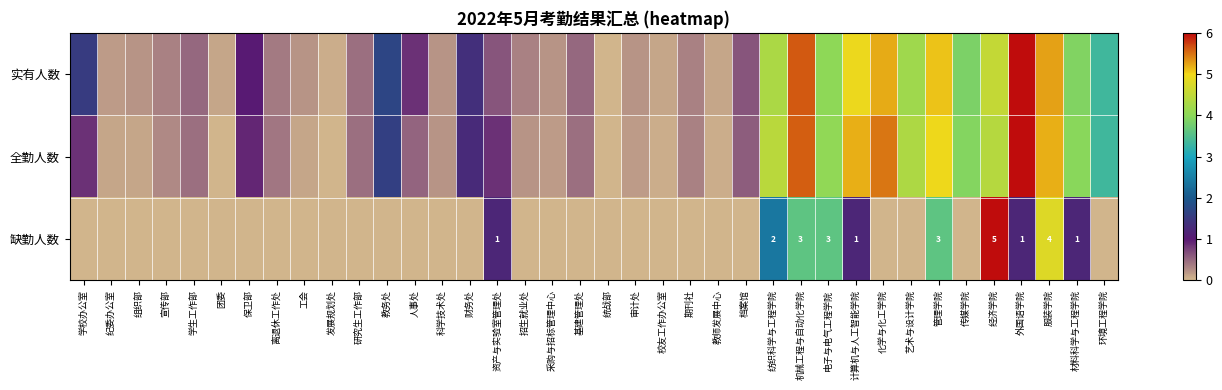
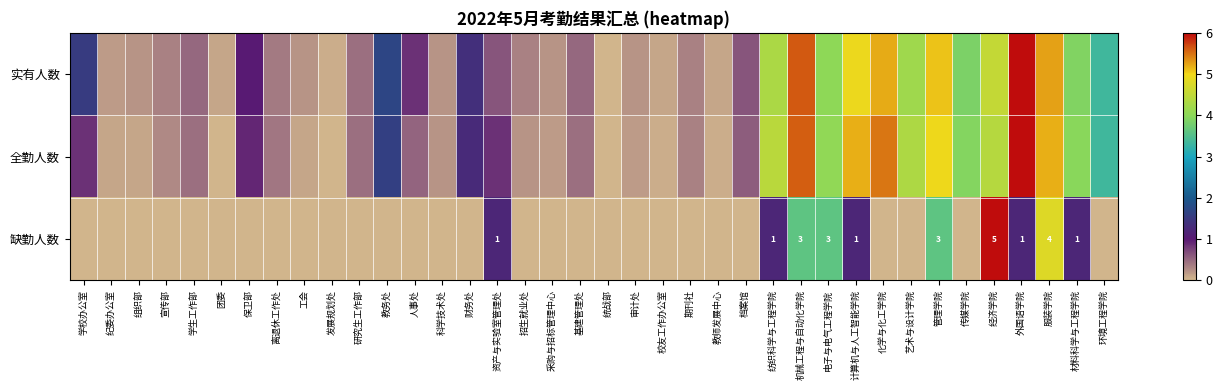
  {
    "缺勤人数": {
      "资产与实验室管理处": 1,
-     "纺织科学与工程学院": 2,
+     "纺织科学与工程学院": 1,
      "机械工程与自动化学院": 3,
      "电子与电气工程学院": 3,
      "计算机与人工智能学院": 1,
      "管理学院": 3,
      "经济学院": 5,
      "外国语学院": 1,
      "服装学院": 4,
      "材料科学与工程学院": 1
    }
  }
